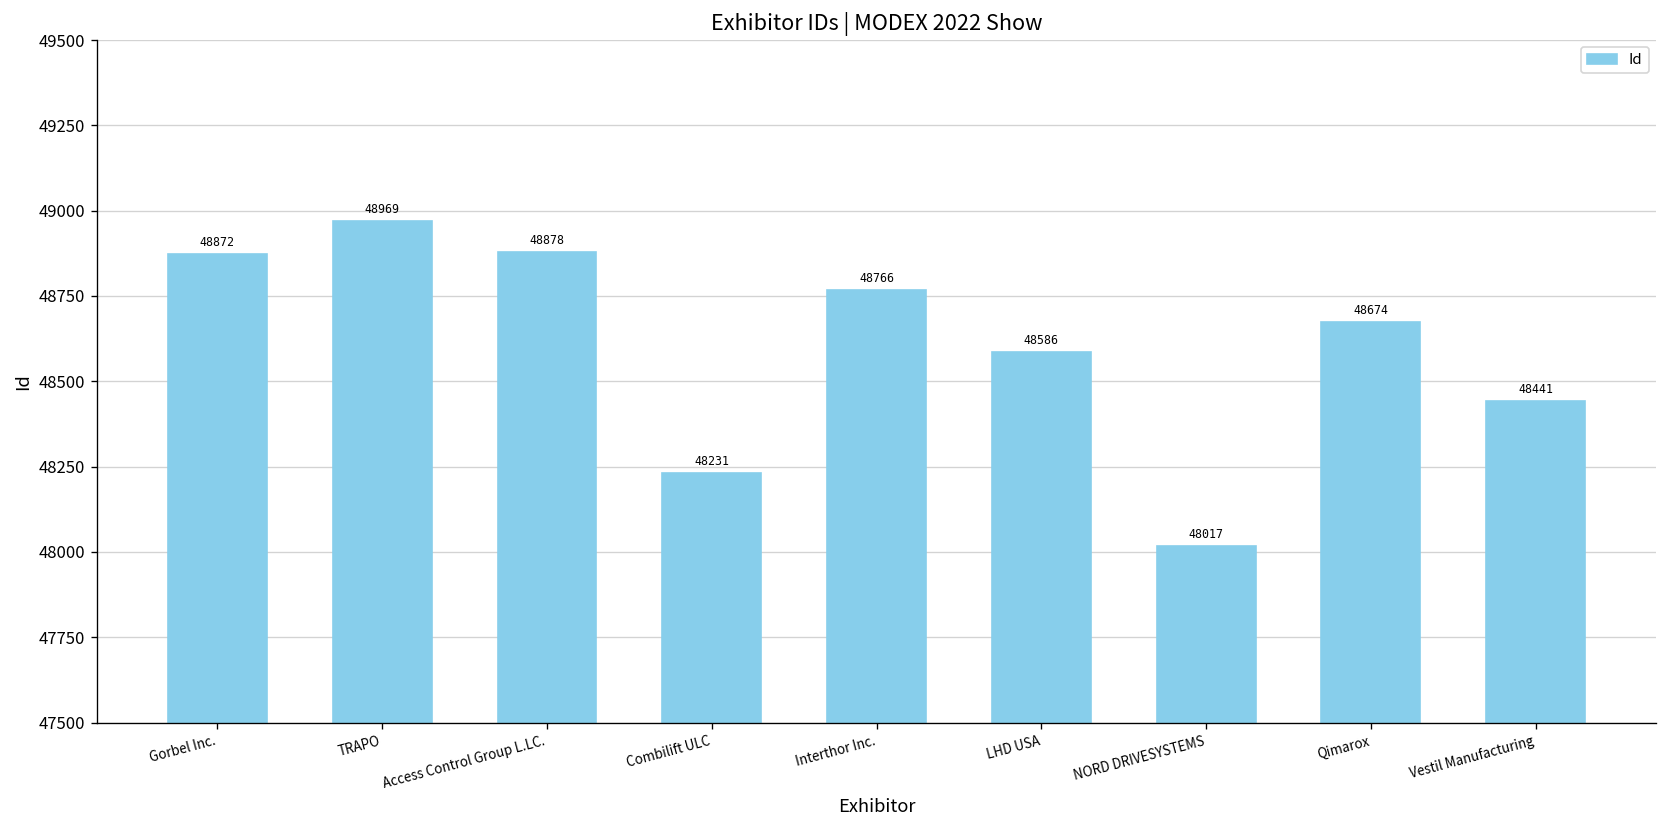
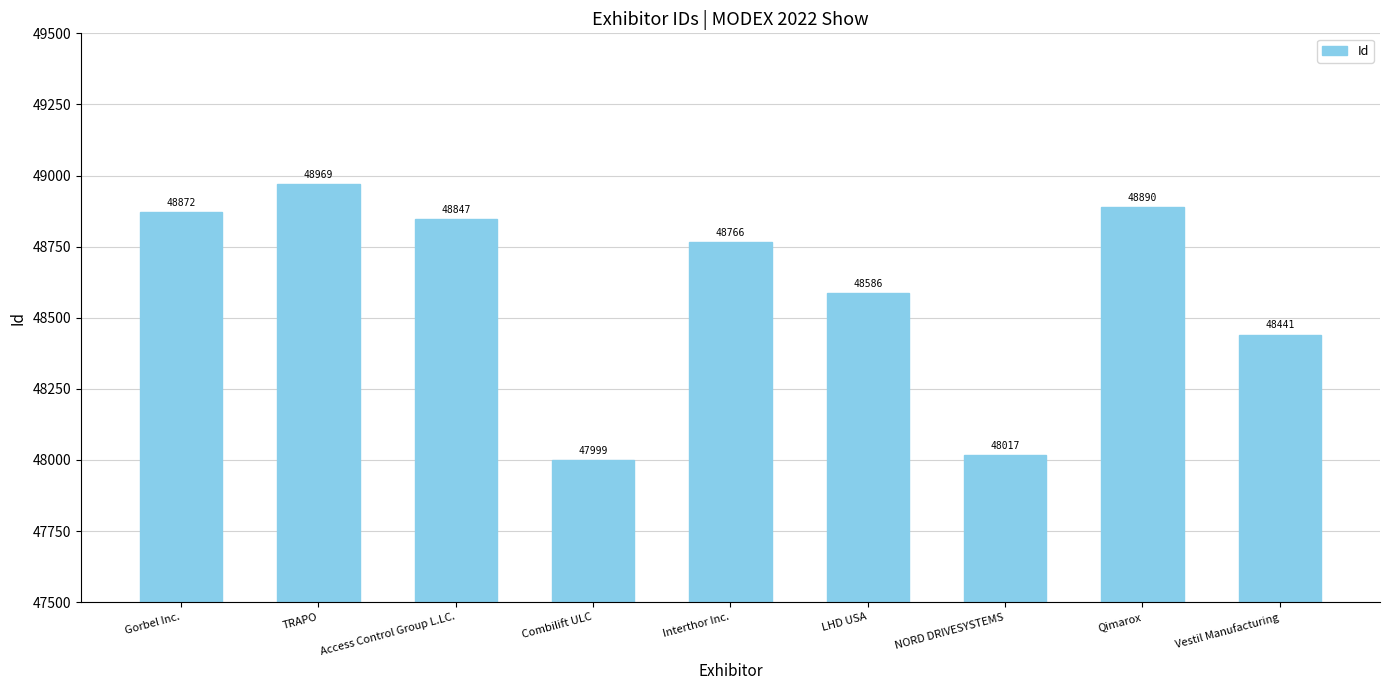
  {
    "Gorbel Inc.": 48872,
    "TRAPO": 48969,
-   "Access Control Group L.LC.": 48878,
-   "Combilift ULC": 48231,
+   "Access Control Group L.LC.": 48847,
+   "Combilift ULC": 47999,
    "Interthor Inc.": 48766,
    "LHD USA": 48586,
    "NORD DRIVESYSTEMS": 48017,
-   "Qimarox": 48674,
+   "Qimarox": 48890,
    "Vestil Manufacturing": 48441
  }
